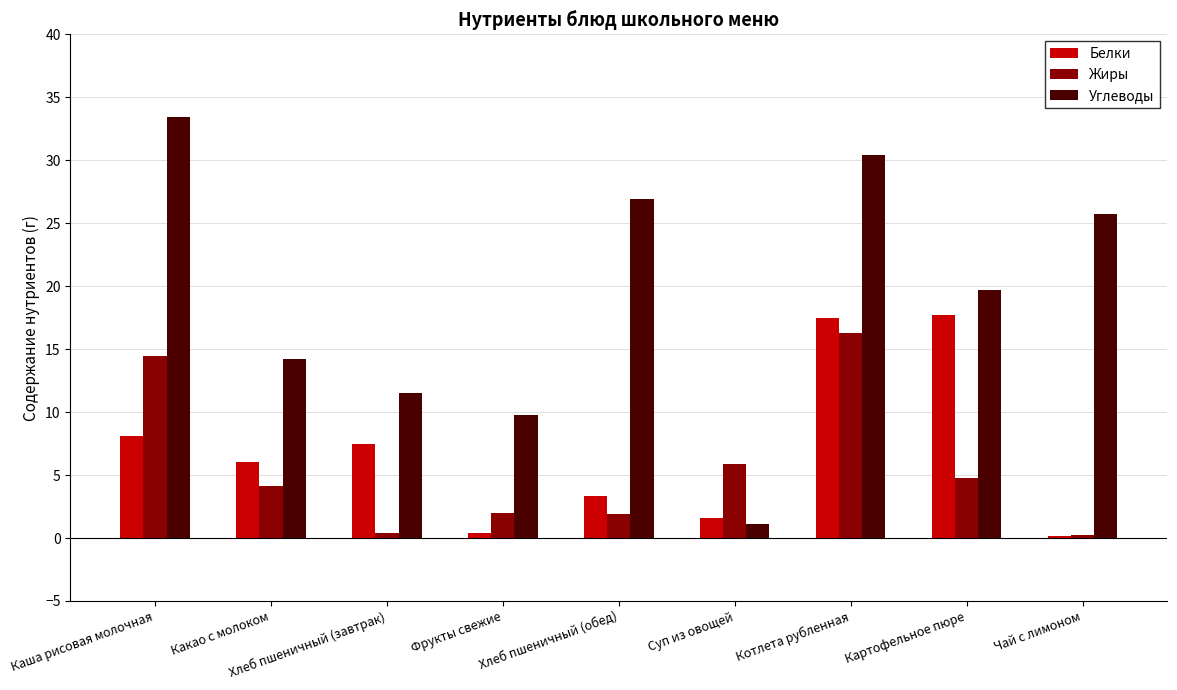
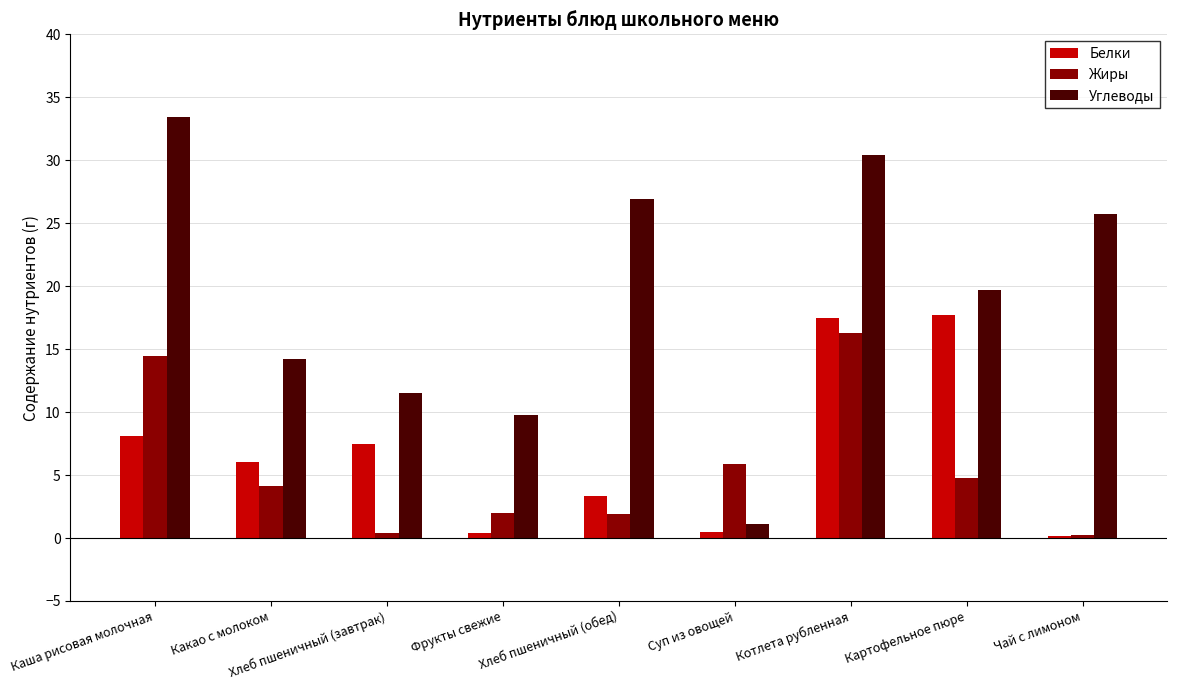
  {
    "Белки": {
      "Каша рисовая молочная": 8.1,
      "Какао с молоком": 6.1,
      "Хлеб пшеничный (завтрак)": 7.5,
      "Фрукты свежие": 0.4,
      "Хлеб пшеничный (обед)": 3.4,
-     "Суп из овощей": 1.6,
+     "Суп из овощей": 0.5,
      "Котлета рубленная": 17.5,
      "Картофельное пюре": 17.7
    },
    "Жиры": {
      "Каша рисовая молочная": 14.5,
      "Какао с молоком": 4.1,
      "Хлеб пшеничный (завтрак)": 0.4,
      "Фрукты свежие": 2.0,
      "Хлеб пшеничный (обед)": 1.9,
      "Суп из овощей": 5.9,
      "Котлета рубленная": 16.3,
      "Картофельное пюре": 4.8,
      "Чай с лимоном": 0.2
    },
    "Углеводы": {
      "Каша рисовая молочная": 33.4,
      "Какао с молоком": 14.2,
      "Хлеб пшеничный (завтрак)": 11.5,
      "Фрукты свежие": 9.8,
      "Хлеб пшеничный (обед)": 27.0,
      "Суп из овощей": 1.1,
      "Котлета рубленная": 30.4,
      "Картофельное пюре": 19.7,
      "Чай с лимоном": 25.8
    }
  }
